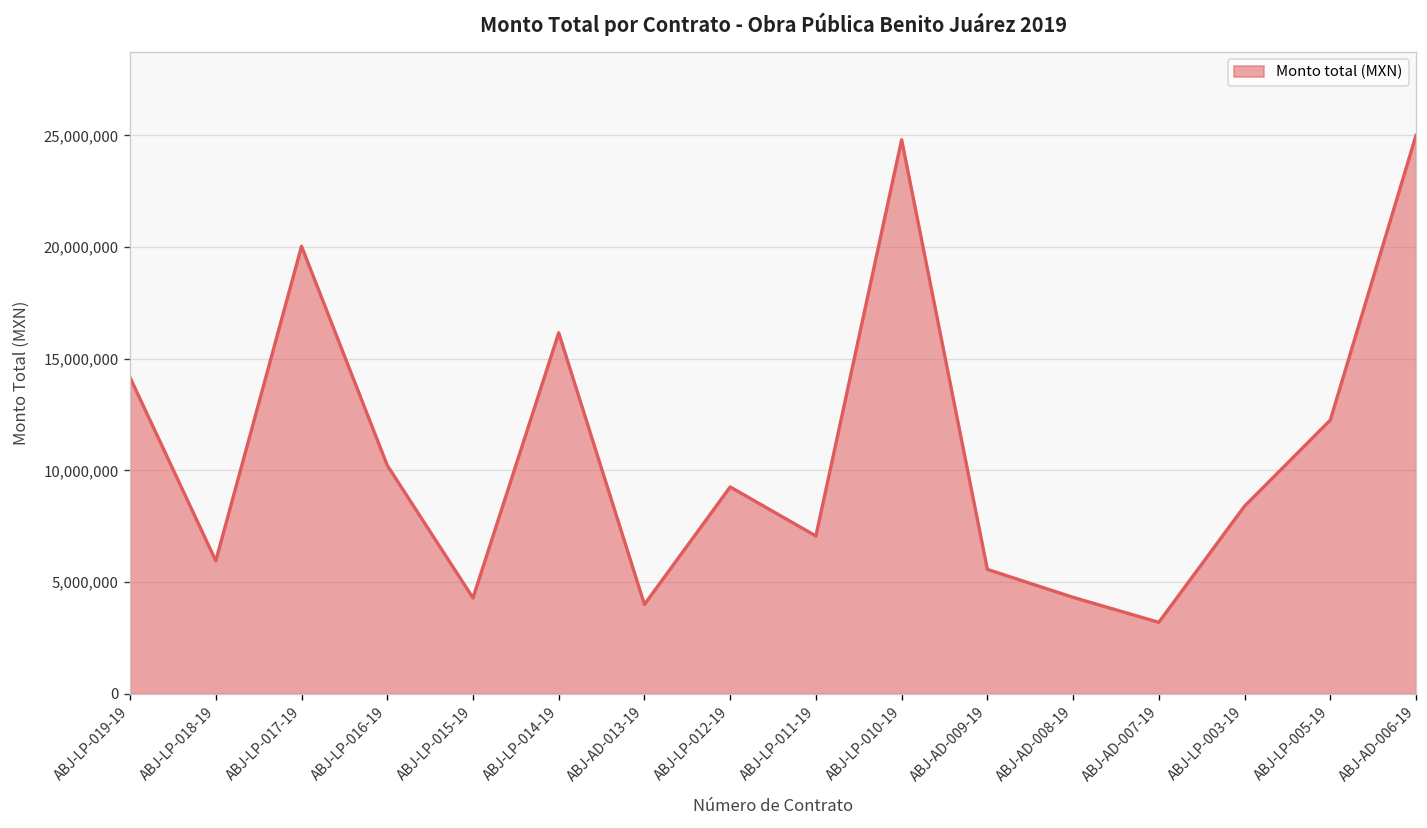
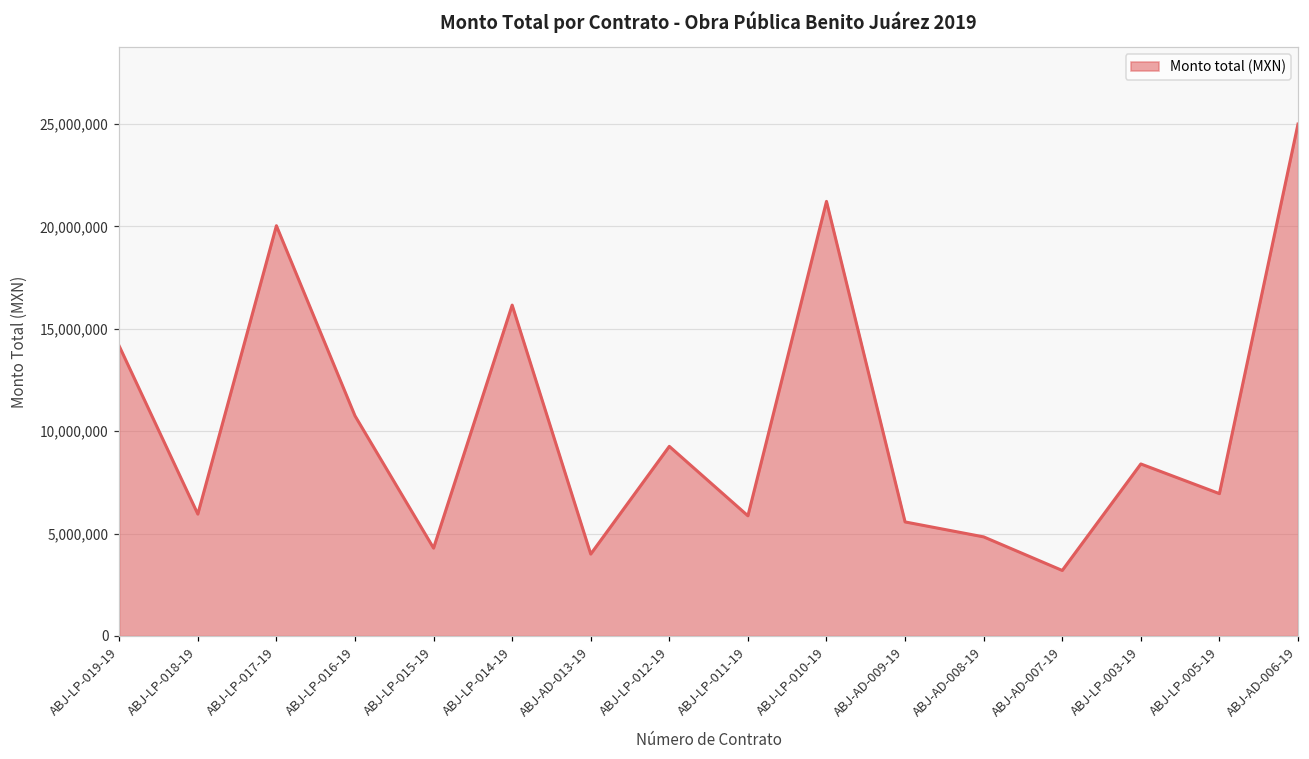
  {
    "ABJ-LP-019-19": "14,200,000",
    "ABJ-LP-018-19": "6,000,000",
    "ABJ-LP-017-19": "20,000,000",
-   "ABJ-LP-016-19": "10,200,000",
+   "ABJ-LP-016-19": "10,800,000",
    "ABJ-LP-015-19": "4,300,000",
    "ABJ-LP-014-19": "16,200,000",
    "ABJ-AD-013-19": "4,000,000",
    "ABJ-LP-012-19": "9,300,000",
-   "ABJ-LP-011-19": "7,100,000",
-   "ABJ-LP-010-19": "24,800,000",
+   "ABJ-LP-011-19": "5,900,000",
+   "ABJ-LP-010-19": "21,200,000",
    "ABJ-AD-009-19": "5,600,000",
-   "ABJ-AD-008-19": "4,300,000",
+   "ABJ-AD-008-19": "4,800,000",
    "ABJ-AD-007-19": "3,200,000",
    "ABJ-LP-003-19": "8,400,000",
-   "ABJ-LP-005-19": "12,300,000",
+   "ABJ-LP-005-19": "7,000,000",
    "ABJ-AD-006-19": "25,000,000"
  }
